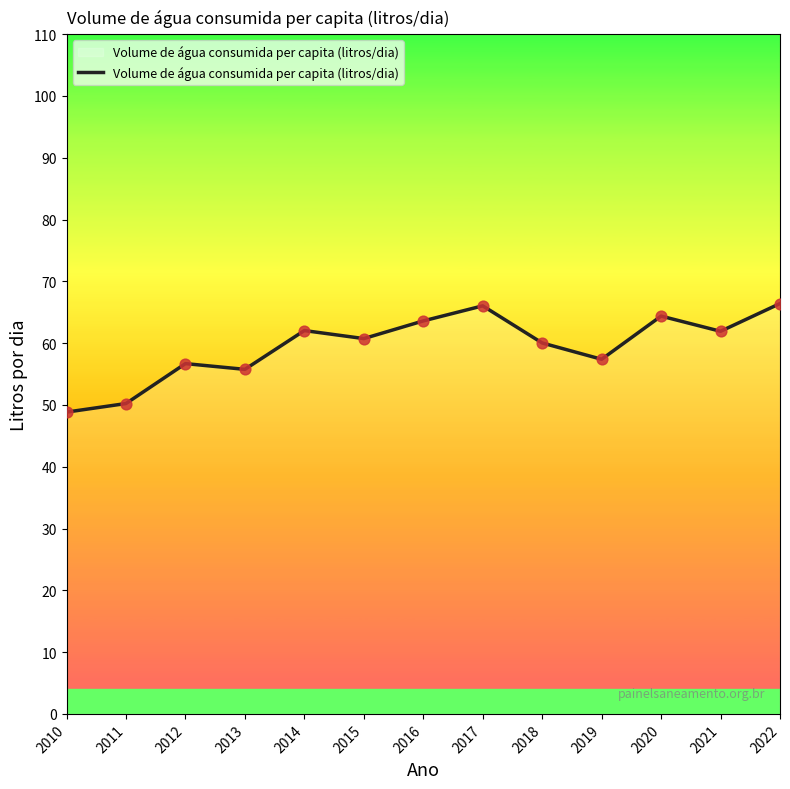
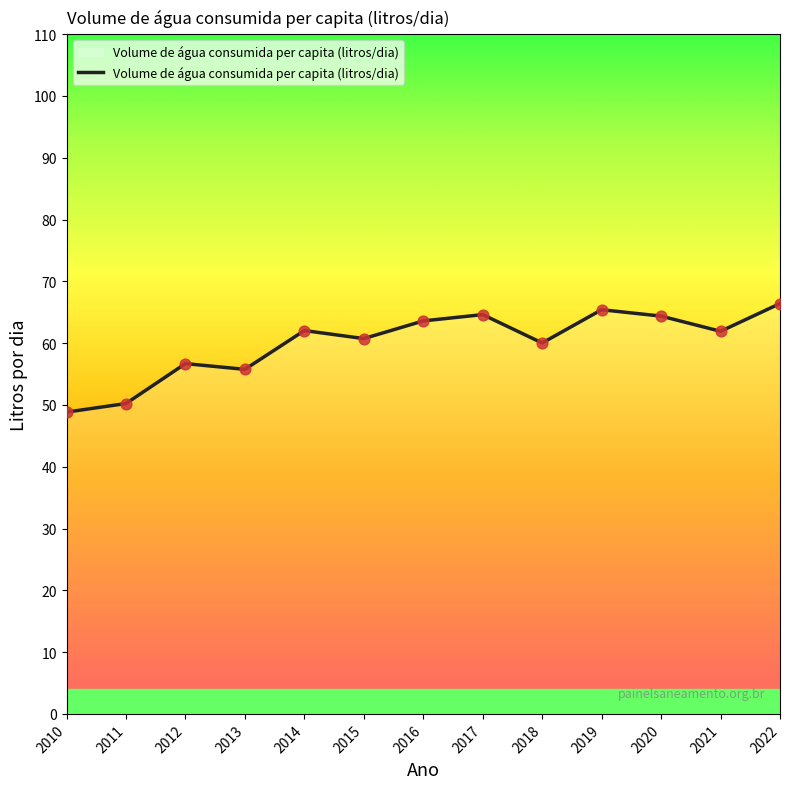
  {
    "2010": 49,
    "2011": 50,
    "2012": 57,
    "2013": 56,
    "2014": 62,
    "2015": 61,
    "2016": 64,
-   "2017": 66,
+   "2017": 65,
    "2018": 60,
-   "2019": 57,
+   "2019": 65,
    "2020": 64,
    "2021": 62,
    "2022": 66
  }
